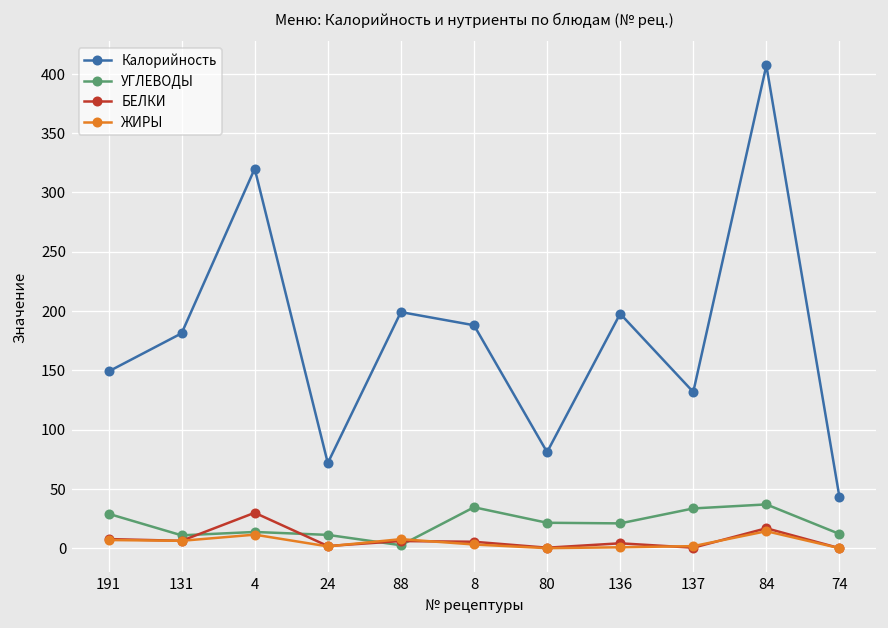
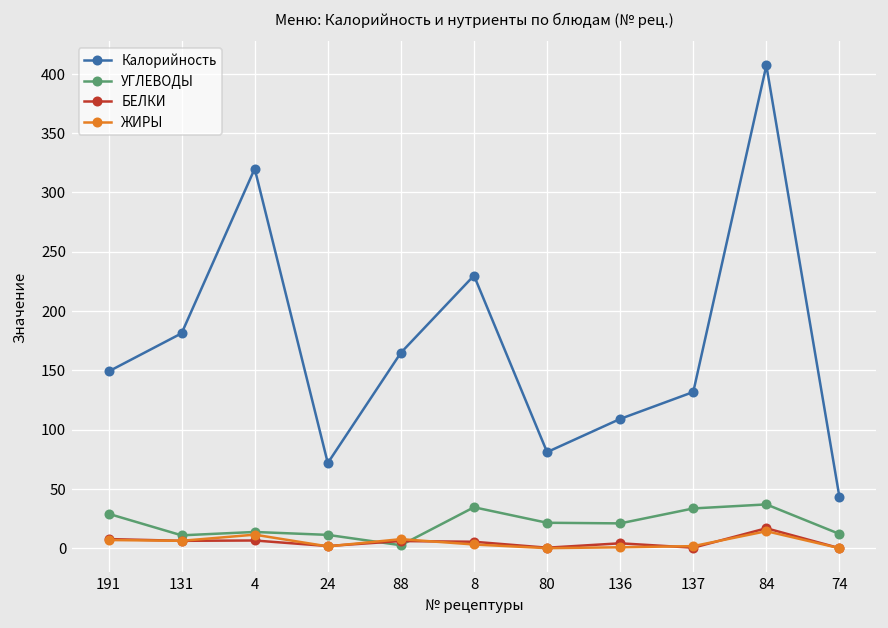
  {
    "Калорийность": {
      "191": 150,
      "131": 180,
      "4": 320,
      "24": 70,
-     "88": 200,
-     "8": 190,
+     "88": 160,
+     "8": 230,
      "80": 80,
-     "136": 200,
+     "136": 110,
      "137": 130,
      "84": 410,
      "74": 40
    },
    "УГЛЕВОДЫ": {
      "191": 30,
      "131": 10,
      "24": 10,
      "88": 0,
      "8": 30,
      "80": 20,
      "136": 20,
      "137": 30,
      "84": 40,
      "74": 10
    },
    "БЕЛКИ": {
-     "4": 30,
+     "4": 10,
      "136": 0
    },
    "ЖИРЫ": {
      "136": 0
    }
  }
